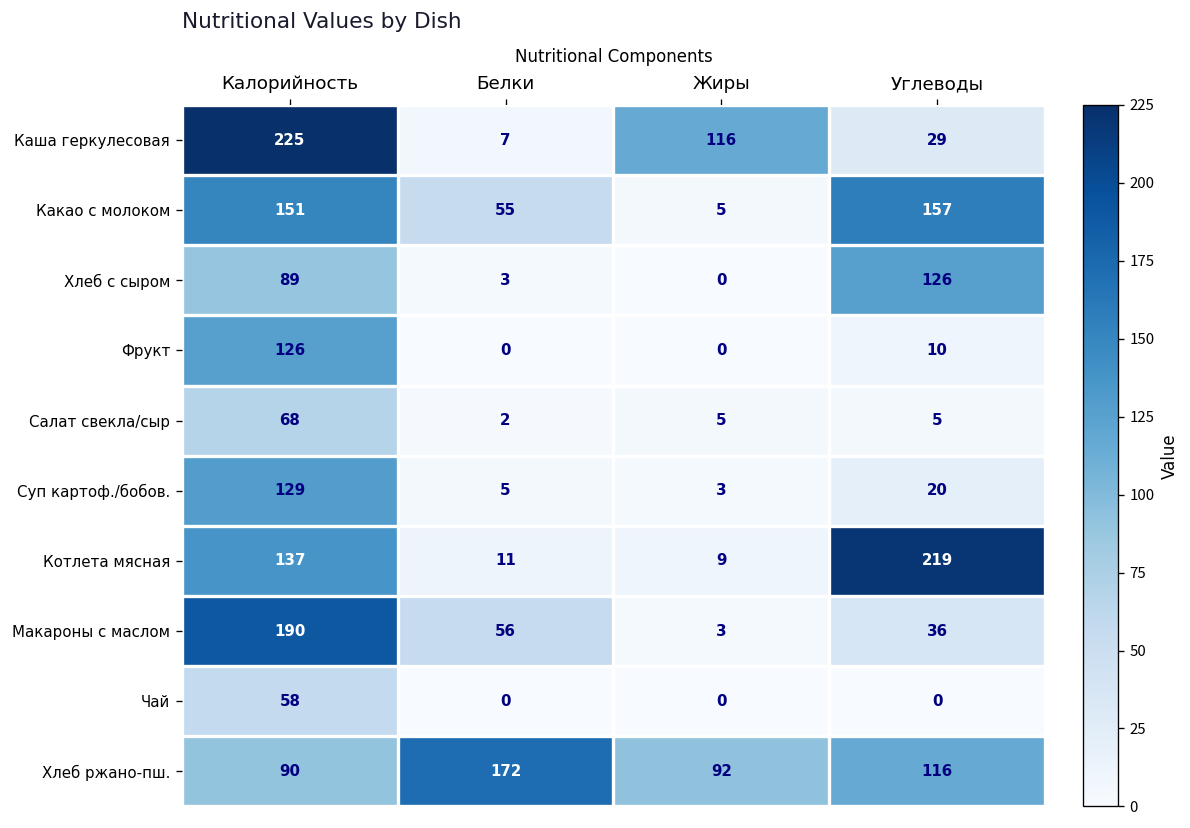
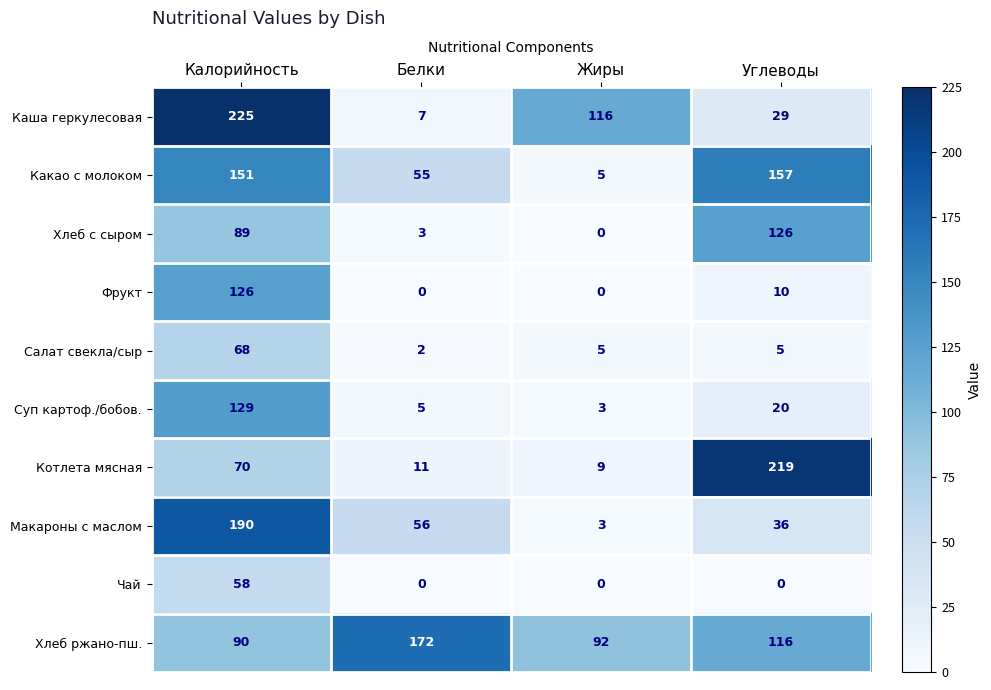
  {
    "Каша геркулесовая": {
      "Калорийность": 225,
      "Белки": 7,
      "Жиры": 116,
      "Углеводы": 29
    },
    "Какао с молоком": {
      "Калорийность": 151,
      "Белки": 55,
      "Жиры": 5,
      "Углеводы": 157
    },
    "Хлеб с сыром": {
      "Калорийность": 89,
      "Белки": 3,
      "Жиры": 0,
      "Углеводы": 126
    },
    "Фрукт": {
      "Калорийность": 126,
      "Белки": 0,
      "Жиры": 0,
      "Углеводы": 10
    },
    "Салат свекла/сыр": {
      "Калорийность": 68,
      "Белки": 2,
      "Жиры": 5,
      "Углеводы": 5
    },
    "Суп картоф./бобов.": {
      "Калорийность": 129,
      "Белки": 5,
      "Жиры": 3,
      "Углеводы": 20
    },
    "Котлета мясная": {
-     "Калорийность": 137,
+     "Калорийность": 70,
      "Белки": 11,
      "Жиры": 9,
      "Углеводы": 219
    },
    "Макароны с маслом": {
      "Калорийность": 190,
      "Белки": 56,
      "Жиры": 3,
      "Углеводы": 36
    },
    "Чай": {
      "Калорийность": 58,
      "Белки": 0,
      "Жиры": 0,
      "Углеводы": 0
    },
    "Хлеб ржано-пш.": {
      "Калорийность": 90,
      "Белки": 172,
      "Жиры": 92,
      "Углеводы": 116
    }
  }
